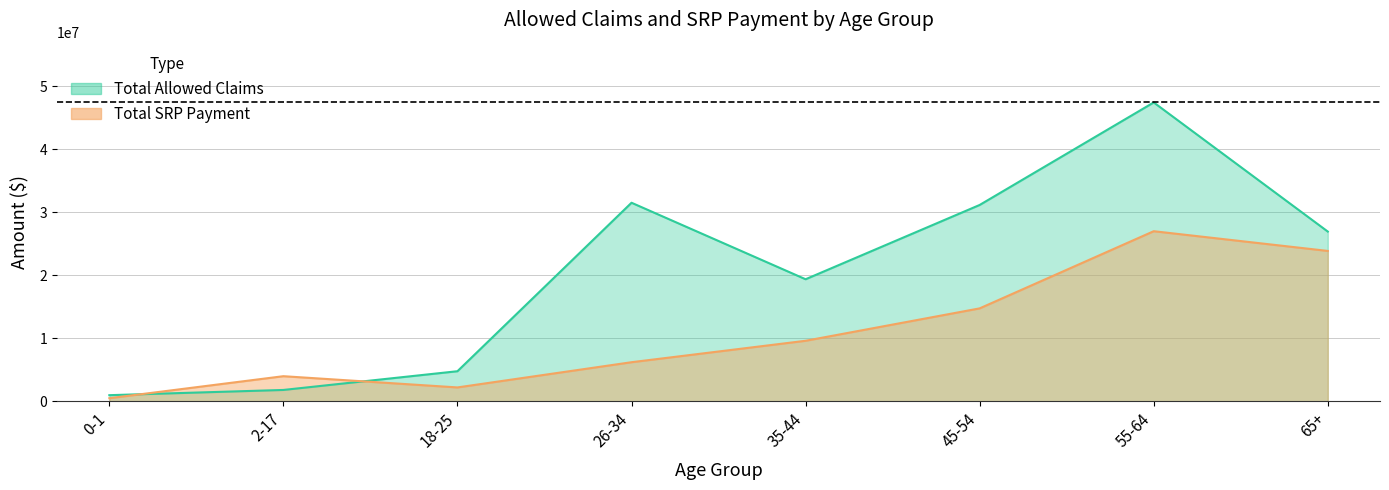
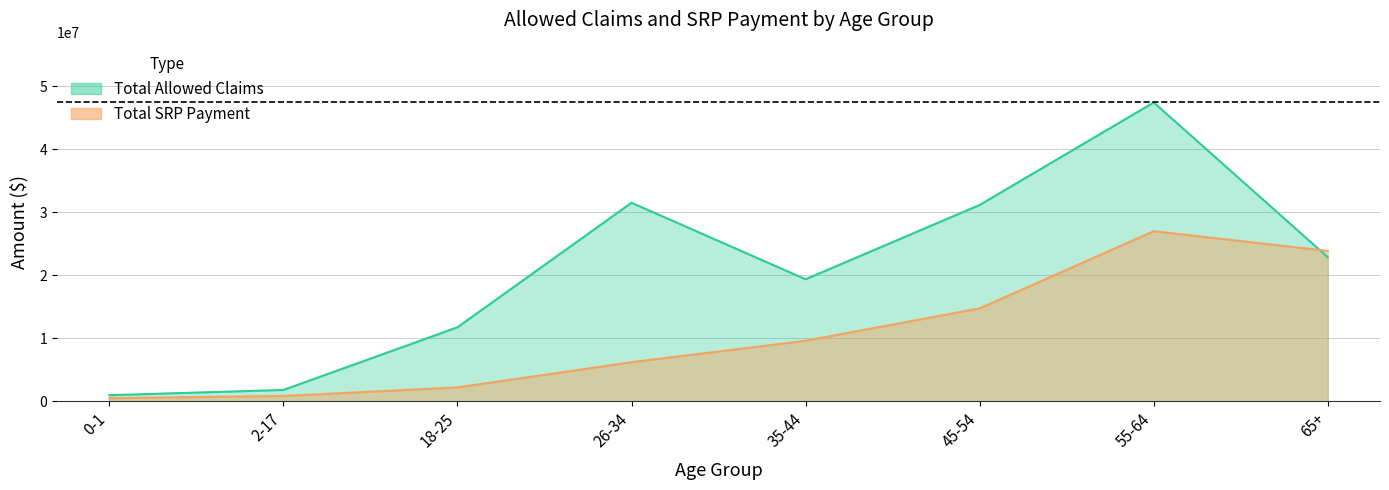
  {
    "Total Allowed Claims": {
      "0-1": 1000000,
      "2-17": 2000000,
-     "18-25": 5000000,
+     "18-25": 12000000,
      "26-34": 32000000,
      "35-44": 19000000,
      "45-54": 31000000,
      "55-64": 47000000,
-     "65+": 27000000
+     "65+": 23000000
    },
    "Total SRP Payment": {
      "0-1": 0,
-     "2-17": 4000000,
+     "2-17": 1000000,
      "18-25": 2000000,
      "26-34": 6000000,
      "35-44": 10000000,
      "45-54": 15000000,
      "55-64": 27000000,
      "65+": 24000000
    }
  }
